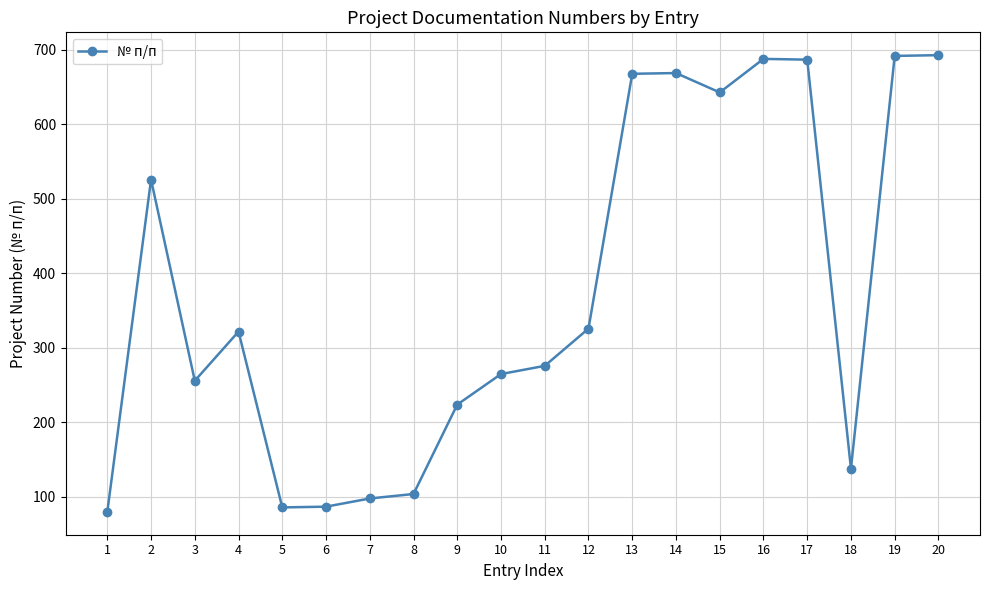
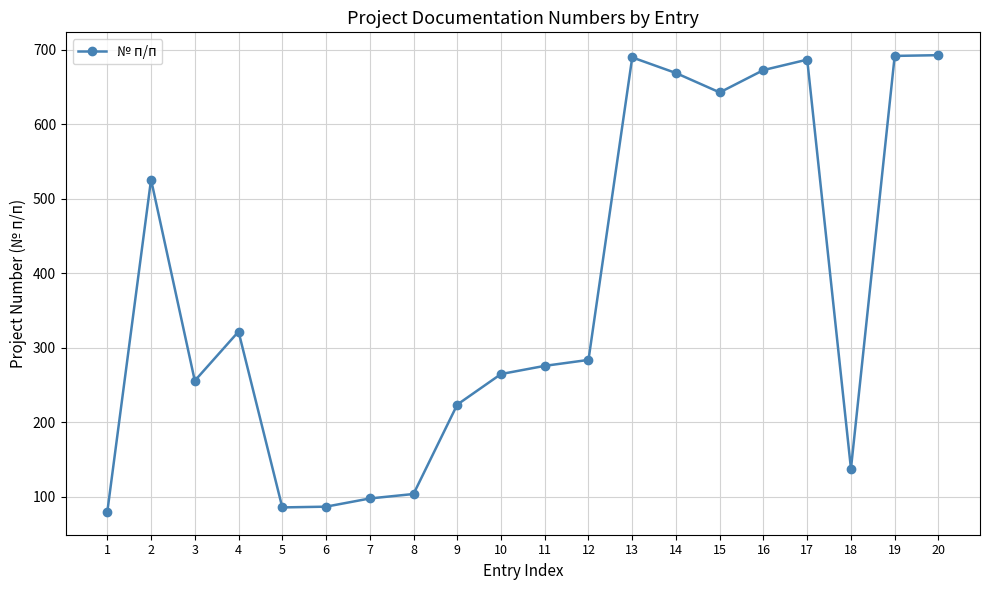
  {
    "1": 80,
    "2": 530,
    "3": 260,
    "4": 320,
    "5": 90,
    "6": 90,
    "7": 100,
    "8": 100,
    "9": 220,
    "10": 270,
    "11": 280,
-   "12": 330,
-   "13": 670,
+   "12": 280,
+   "13": 690,
    "14": 670,
    "15": 640,
-   "16": 690,
+   "16": 670,
    "17": 690,
    "18": 140,
    "19": 690,
    "20": 690
  }
